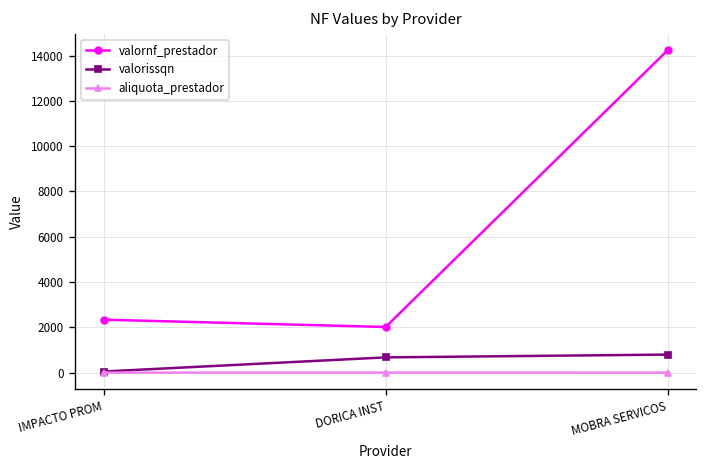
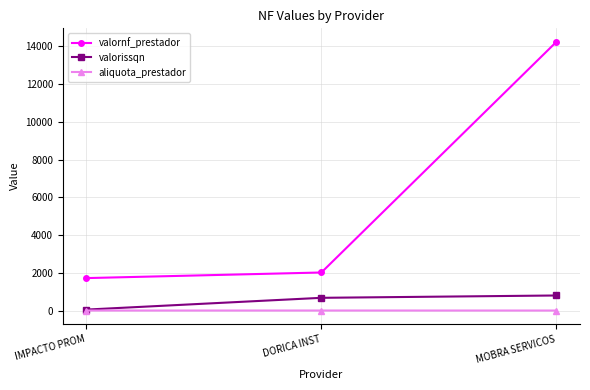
  {
    "valornf_prestador": {
-     "IMPACTO PROM": 2300,
+     "IMPACTO PROM": 1700,
      "DORICA INST": 2000,
      "MOBRA SERVICOS": 14200
    },
    "valorissqn": {
      "DORICA INST": 700,
      "MOBRA SERVICOS": 800
    },
    "aliquota_prestador": {
      "DORICA INST": 0,
      "MOBRA SERVICOS": 0
    }
  }
